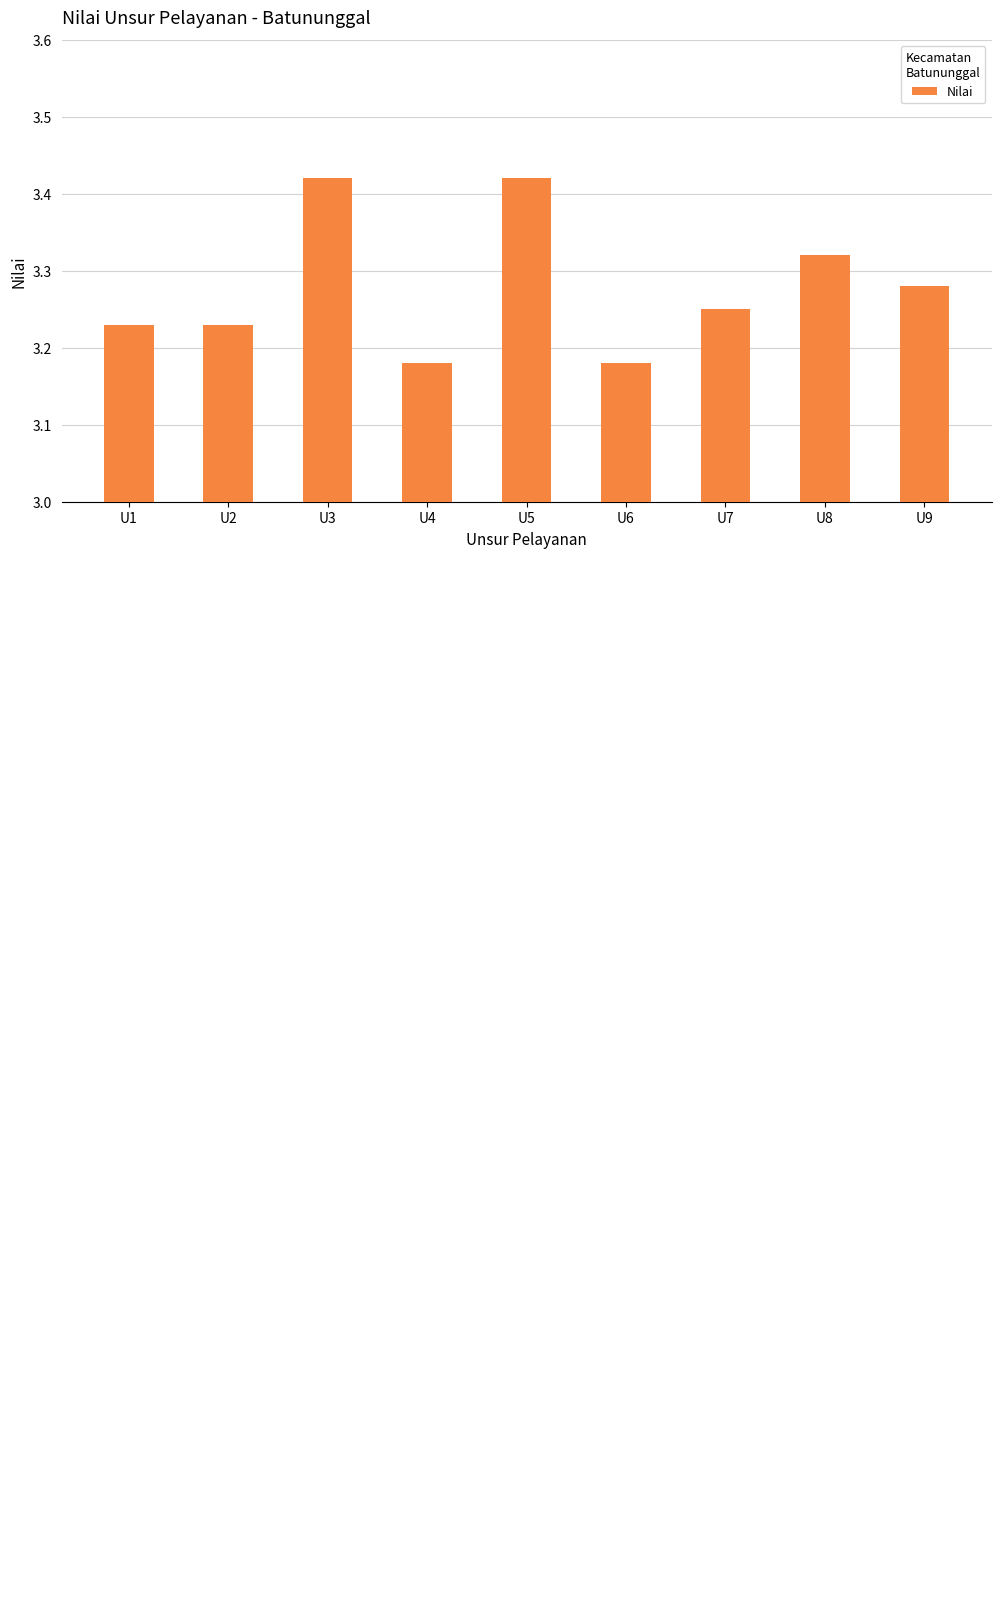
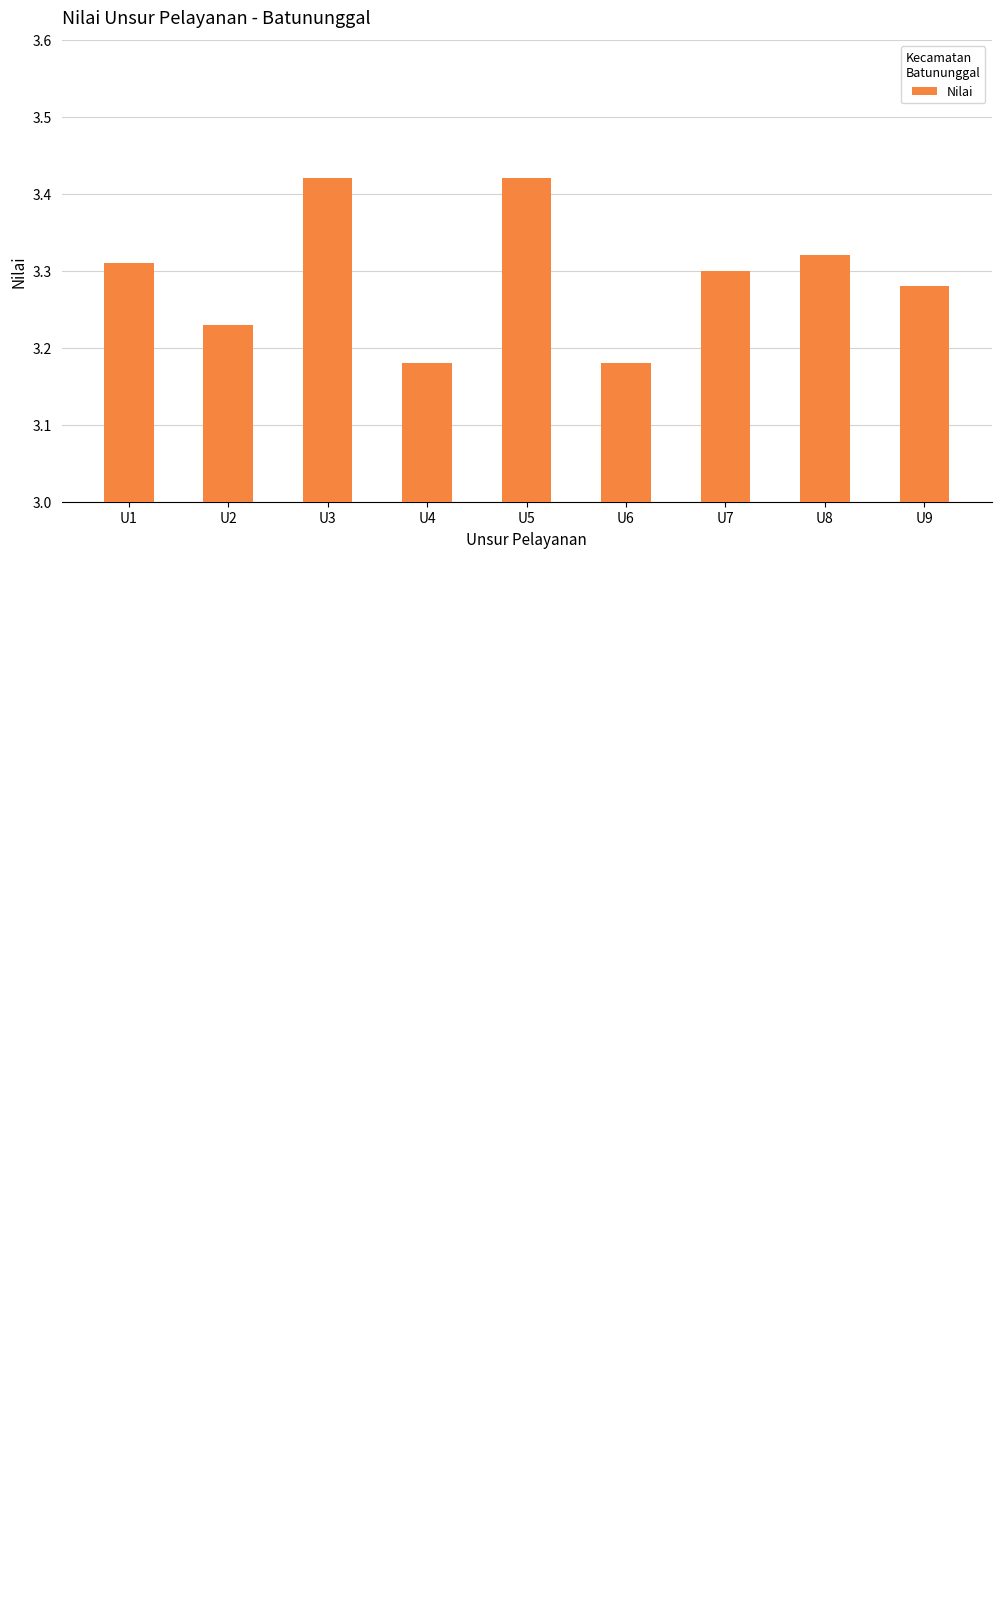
  {
-   "U1": 3.23,
+   "U1": 3.31,
    "U2": 3.23,
    "U3": 3.42,
    "U4": 3.18,
    "U5": 3.42,
    "U6": 3.18,
-   "U7": 3.25,
+   "U7": 3.30,
    "U8": 3.32,
    "U9": 3.28
  }
